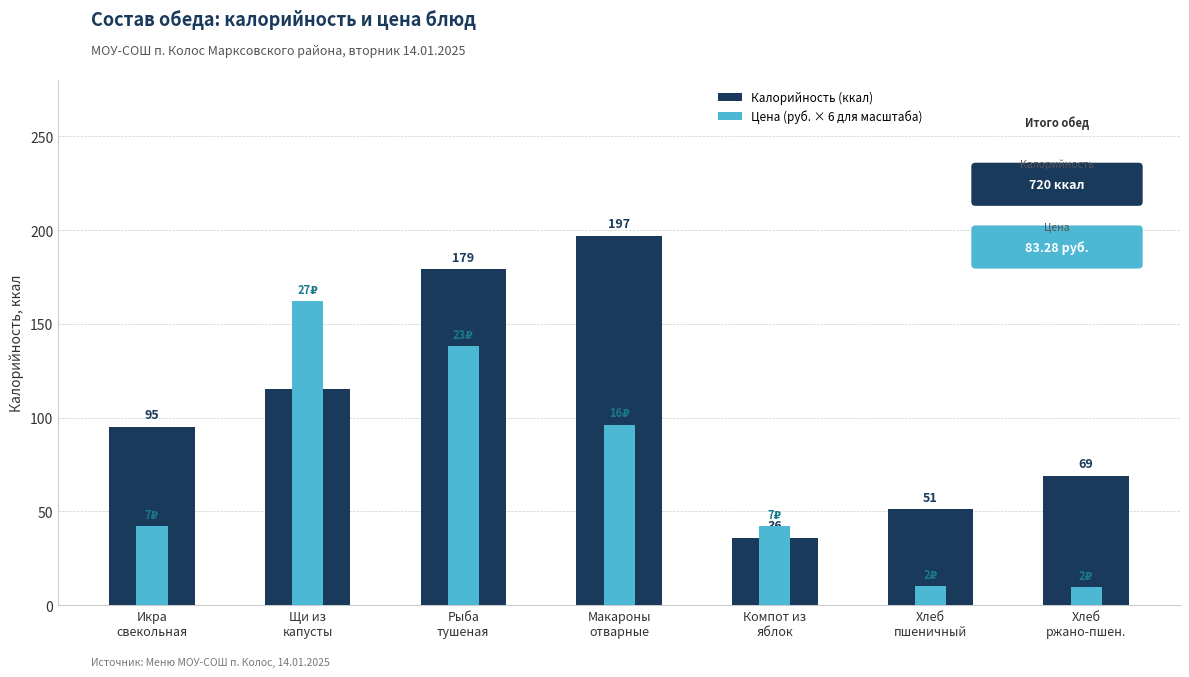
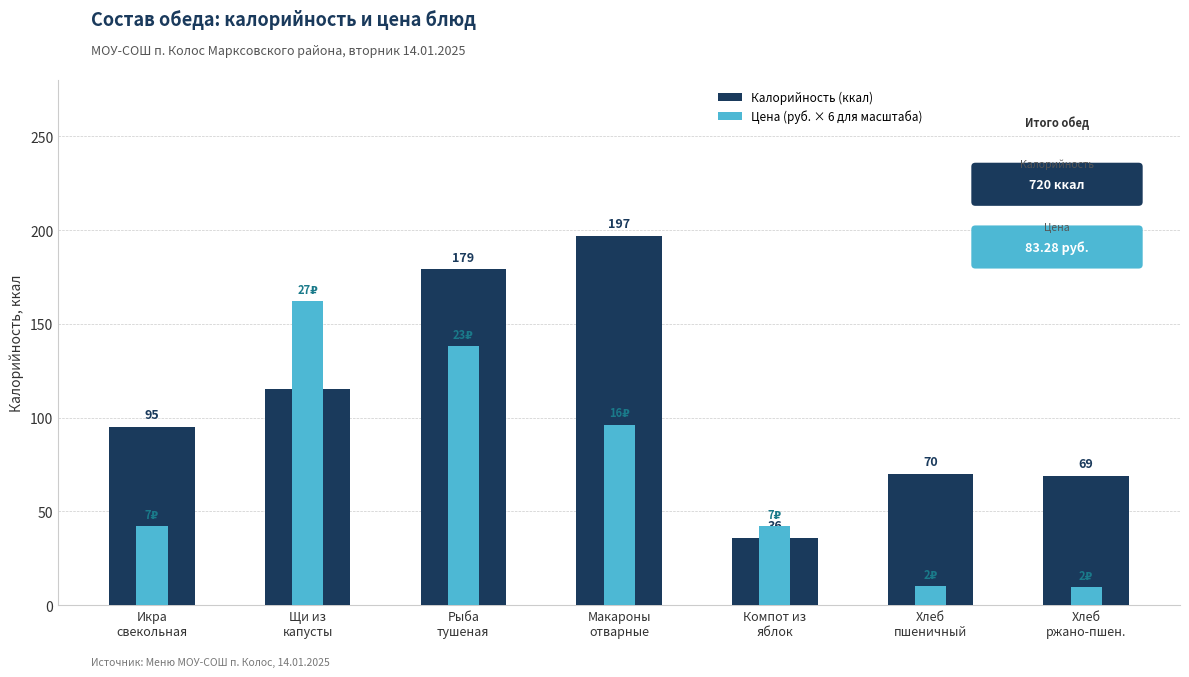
  {
    "Калорийность (ккал)": {
      "Икра свекольная": 95,
      "Рыба тушеная": 179,
      "Макароны отварные": 197,
-     "Хлеб пшеничный": 51,
+     "Хлеб пшеничный": 70,
      "Хлеб ржано-пшен.": 69
    }
  }
